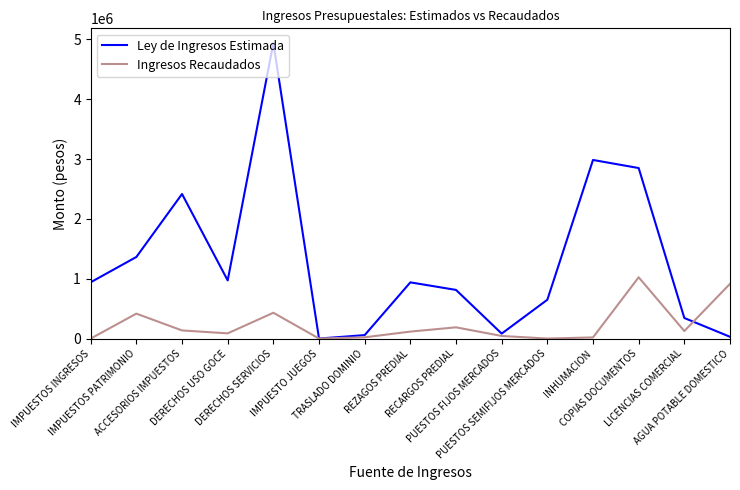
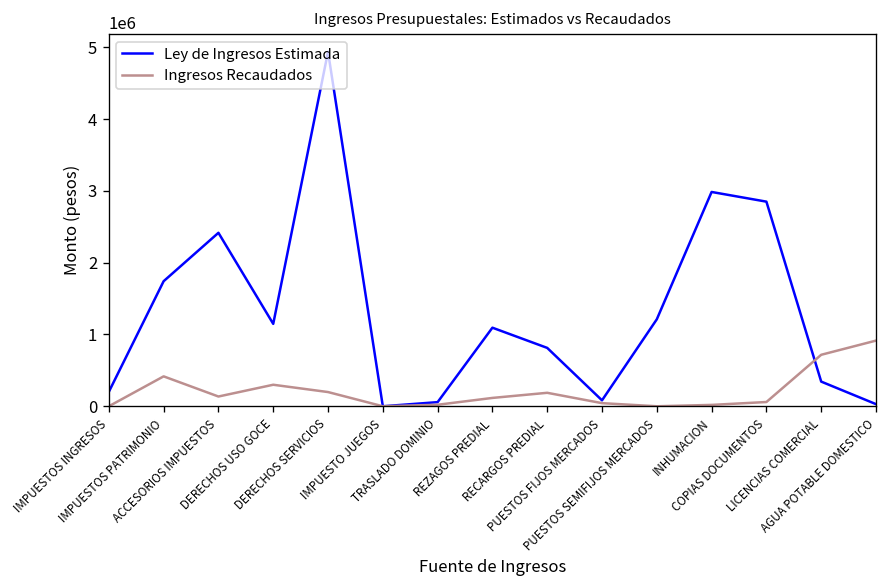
  {
    "Ley de Ingresos Estimada": {
-     "IMPUESTOS INGRESOS": 900000,
-     "IMPUESTOS PATRIMONIO": 1400000,
+     "IMPUESTOS INGRESOS": 200000,
+     "IMPUESTOS PATRIMONIO": 1700000,
      "ACCESORIOS IMPUESTOS": 2400000,
-     "DERECHOS USO GOCE": 1000000,
-     "REZAGOS PREDIAL": 900000,
+     "DERECHOS USO GOCE": 1100000,
+     "REZAGOS PREDIAL": 1100000,
      "RECARGOS PREDIAL": 800000,
-     "PUESTOS SEMIFIJOS MERCADOS": 600000,
+     "PUESTOS SEMIFIJOS MERCADOS": 1200000,
      "INHUMACION": 3000000,
      "COPIAS DOCUMENTOS": 2800000,
      "LICENCIAS COMERCIAL": 300000,
      "AGUA POTABLE DOMESTICO": 0
    },
    "Ingresos Recaudados": {
      "IMPUESTOS INGRESOS": 0,
      "IMPUESTOS PATRIMONIO": 400000,
      "ACCESORIOS IMPUESTOS": 100000,
-     "DERECHOS USO GOCE": 100000,
-     "DERECHOS SERVICIOS": 400000,
+     "DERECHOS USO GOCE": 300000,
+     "DERECHOS SERVICIOS": 200000,
      "REZAGOS PREDIAL": 100000,
      "RECARGOS PREDIAL": 200000,
      "PUESTOS SEMIFIJOS MERCADOS": 0,
      "INHUMACION": 0,
-     "COPIAS DOCUMENTOS": 1000000,
-     "LICENCIAS COMERCIAL": 100000,
+     "COPIAS DOCUMENTOS": 100000,
+     "LICENCIAS COMERCIAL": 700000,
      "AGUA POTABLE DOMESTICO": 900000
    }
  }
